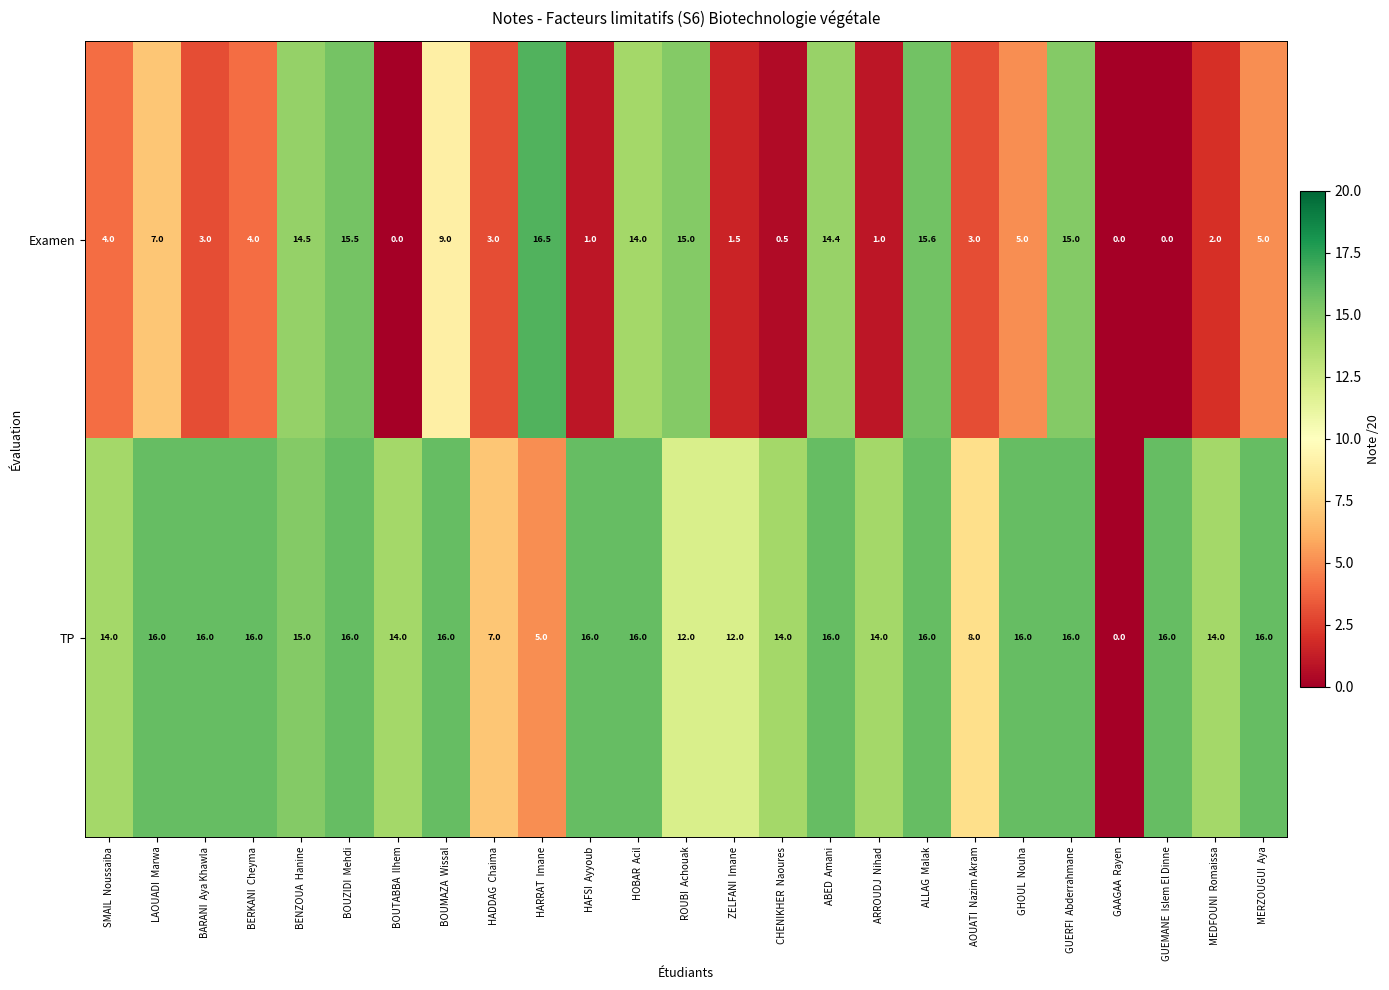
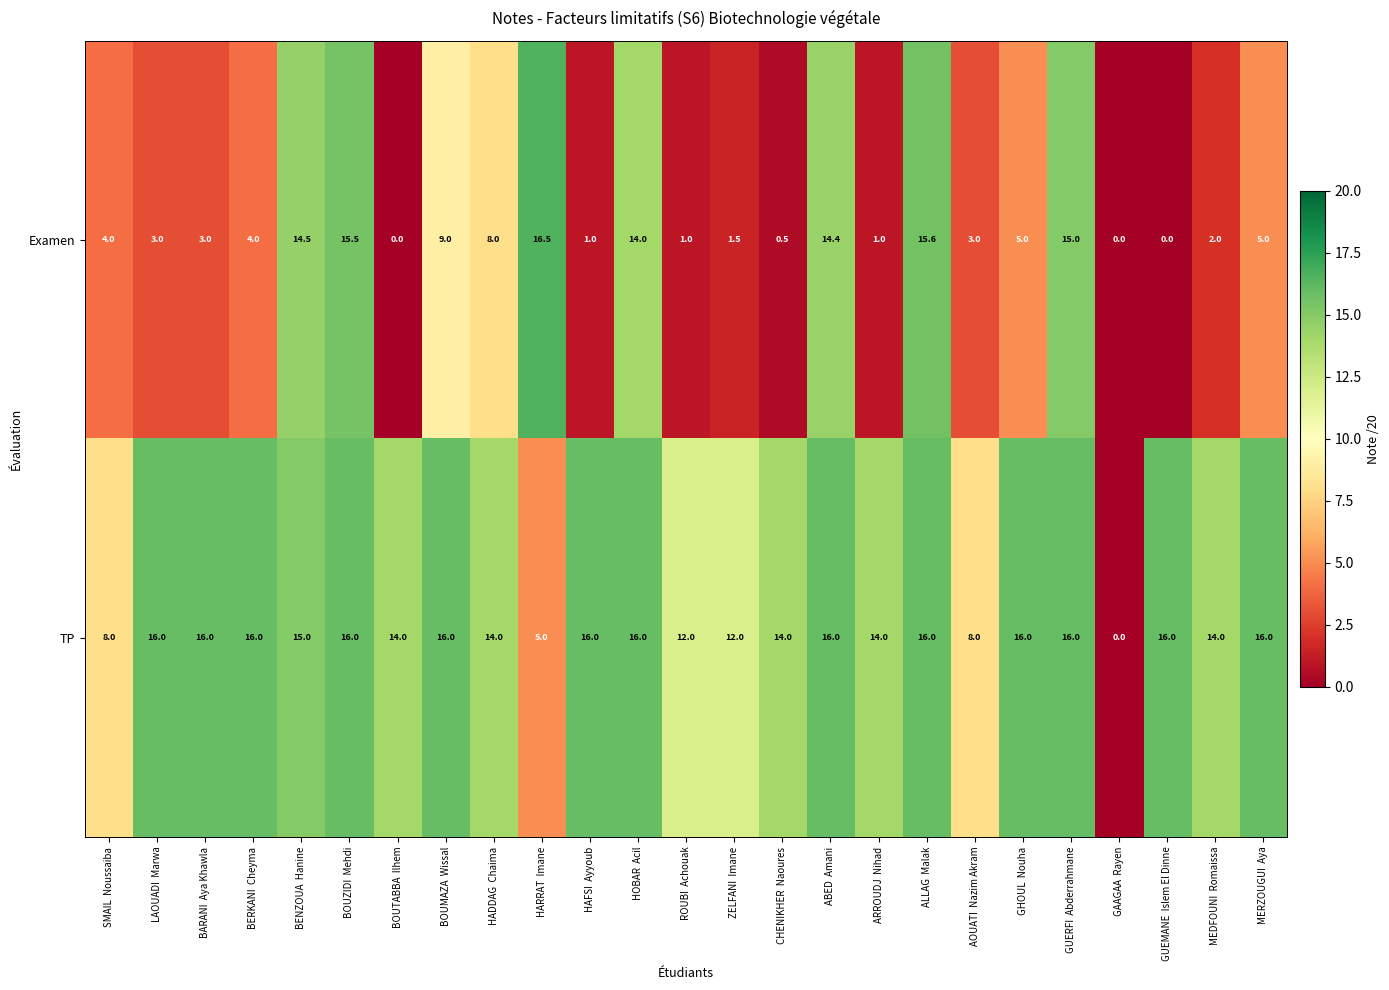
  {
    "Examen": {
      "SMAIL Noussaiba": 4.0,
-     "LAOUADI Marwa": 7.0,
+     "LAOUADI Marwa": 3.0,
      "BARANI Aya Khawla": 3.0,
      "BERKANI Cheyma": 4.0,
      "BENZOUA Hanine": 14.5,
      "BOUZIDI Mehdi": 15.5,
      "BOUTABBA Ilhem": 0.0,
      "BOUMAZA Wissal": 9.0,
-     "HADDAG Chaima": 3.0,
+     "HADDAG Chaima": 8.0,
      "HARRAT Imane": 16.5,
      "HAFSI Ayyoub": 1.0,
      "HOBAR Acil": 14.0,
-     "ROUBI Achouak": 15.0,
+     "ROUBI Achouak": 1.0,
      "ZELFANI Imane": 1.5,
      "CHENIKHER Naoures": 0.5,
      "ABED Amani": 14.4,
      "ARROUDJ Nihad": 1.0,
      "ALLAG Malak": 15.6,
      "AOUATI Nazim Akram": 3.0,
      "GHOUL Nouha": 5.0,
      "GUERFI Abderrahmane": 15.0,
      "GAAGAA Rayen": 0.0,
      "GUEMANE Islem El Dinne": 0.0,
      "MEDFOUNI Romaissa": 2.0,
      "MERZOUGUI Aya": 5.0
    },
    "TP": {
-     "SMAIL Noussaiba": 14.0,
+     "SMAIL Noussaiba": 8.0,
      "LAOUADI Marwa": 16.0,
      "BARANI Aya Khawla": 16.0,
      "BERKANI Cheyma": 16.0,
      "BENZOUA Hanine": 15.0,
      "BOUZIDI Mehdi": 16.0,
      "BOUTABBA Ilhem": 14.0,
      "BOUMAZA Wissal": 16.0,
-     "HADDAG Chaima": 7.0,
+     "HADDAG Chaima": 14.0,
      "HARRAT Imane": 5.0,
      "HAFSI Ayyoub": 16.0,
      "HOBAR Acil": 16.0,
      "ROUBI Achouak": 12.0,
      "ZELFANI Imane": 12.0,
      "CHENIKHER Naoures": 14.0,
      "ABED Amani": 16.0,
      "ARROUDJ Nihad": 14.0,
      "ALLAG Malak": 16.0,
      "AOUATI Nazim Akram": 8.0,
      "GHOUL Nouha": 16.0,
      "GUERFI Abderrahmane": 16.0,
      "GAAGAA Rayen": 0.0,
      "GUEMANE Islem El Dinne": 16.0,
      "MEDFOUNI Romaissa": 14.0,
      "MERZOUGUI Aya": 16.0
    }
  }
